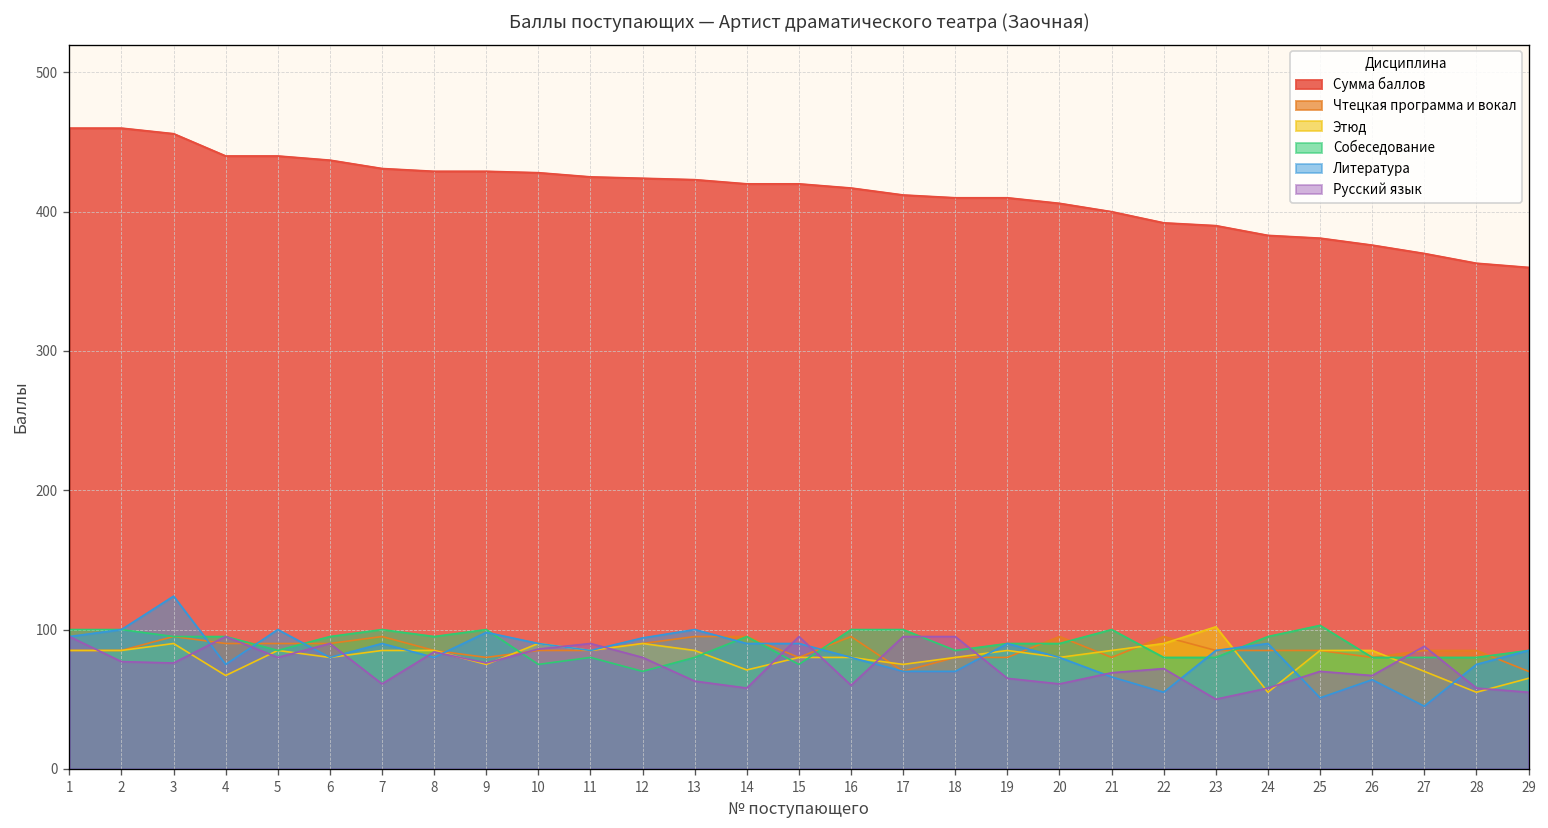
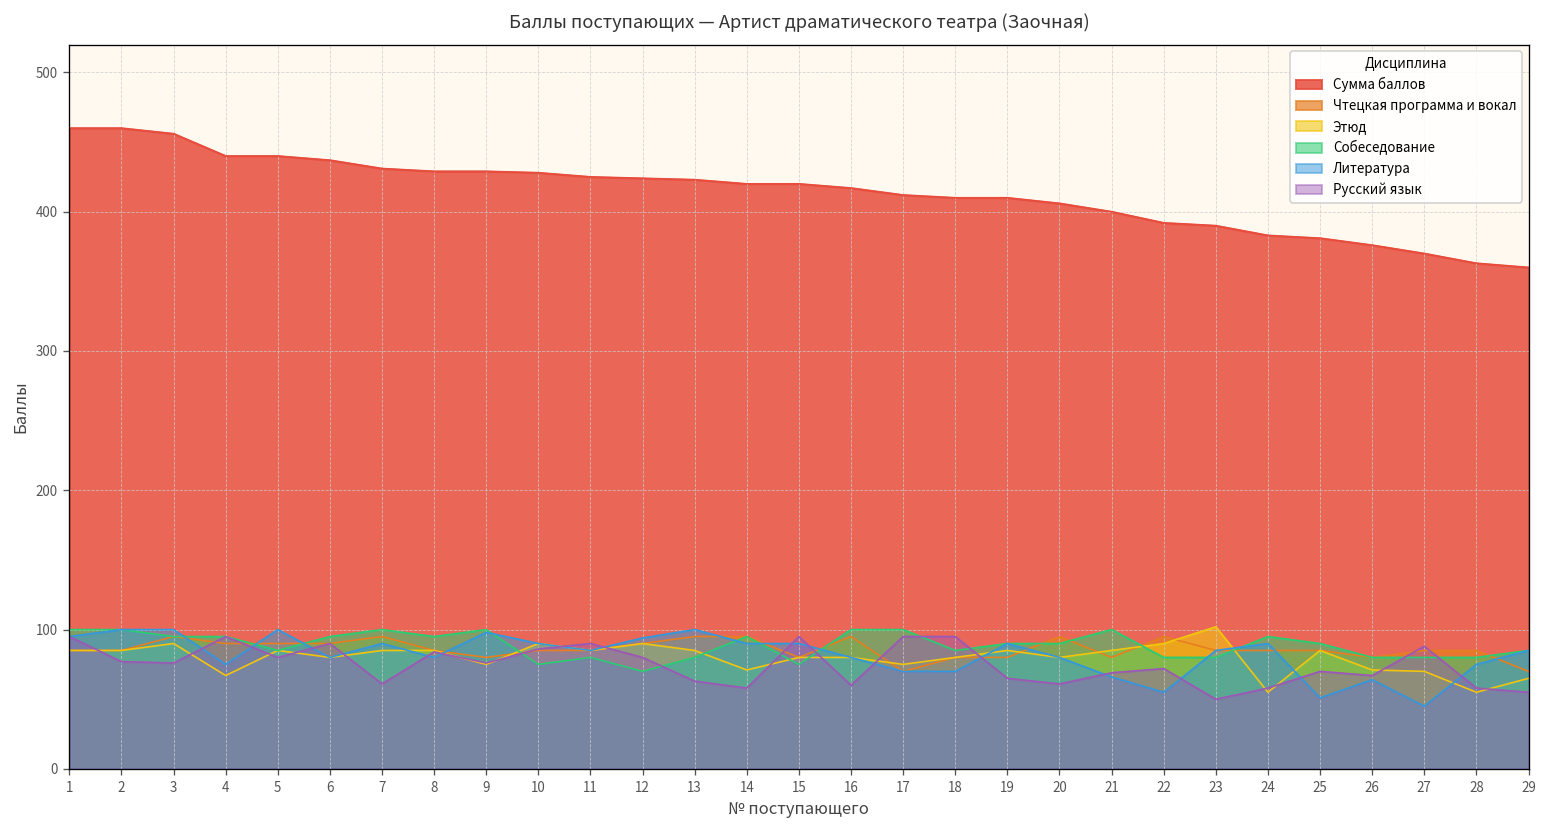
  {
    "Этюд": {
      "3": 90,
      "4": 67,
      "7": 85,
      "13": 85,
      "14": 71,
      "17": 75,
      "19": 85,
      "21": 85,
      "22": 90,
      "23": 102,
      "24": 55,
-     "26": 85,
+     "26": 71,
      "27": 70,
      "28": 55,
      "29": 65
    },
    "Собеседование": {
      "1": 100,
      "6": 95,
      "7": 100,
      "8": 95,
      "10": 75,
      "11": 80,
      "12": 70,
      "13": 80,
      "15": 75,
      "16": 100,
      "17": 100,
      "18": 85,
      "20": 90,
      "21": 100,
      "22": 80,
      "23": 80,
      "24": 95,
-     "25": 103,
+     "25": 90,
      "27": 80,
      "28": 80
    },
    "Литература": {
-     "3": 124,
+     "3": 100,
      "4": 75,
      "5": 100,
      "7": 90,
      "8": 80,
      "12": 94,
      "13": 100,
      "14": 90,
      "15": 90,
      "18": 70,
      "21": 66,
      "22": 55,
      "24": 90,
      "25": 51,
      "26": 64,
      "27": 45,
      "28": 75
    },
    "Русский язык": {
      "2": 77,
      "3": 76,
      "5": 80,
      "7": 61,
      "11": 90,
      "12": 80,
      "13": 63,
      "14": 58,
      "15": 95,
      "16": 60,
      "17": 95,
      "18": 95,
      "19": 65,
      "20": 61,
      "21": 69,
      "22": 72,
      "23": 50,
      "24": 58,
      "25": 70,
      "26": 67,
      "27": 88,
      "28": 58,
      "29": 55
    }
  }
